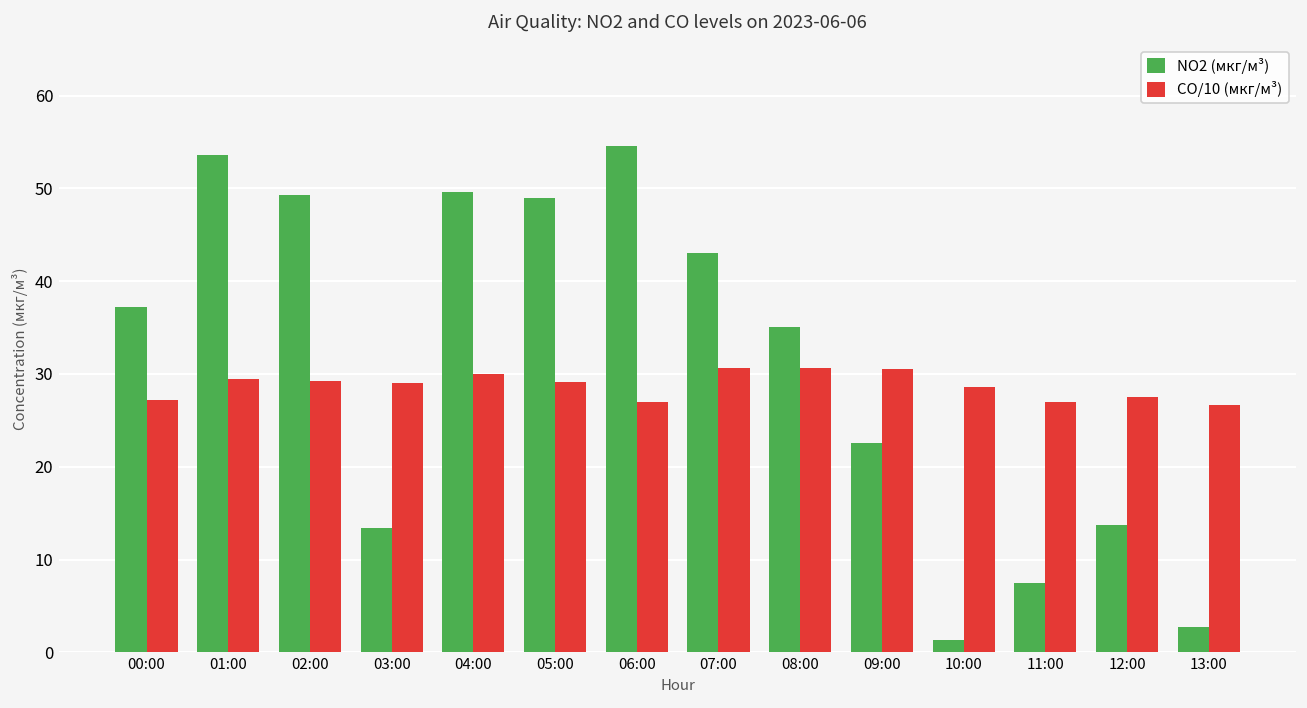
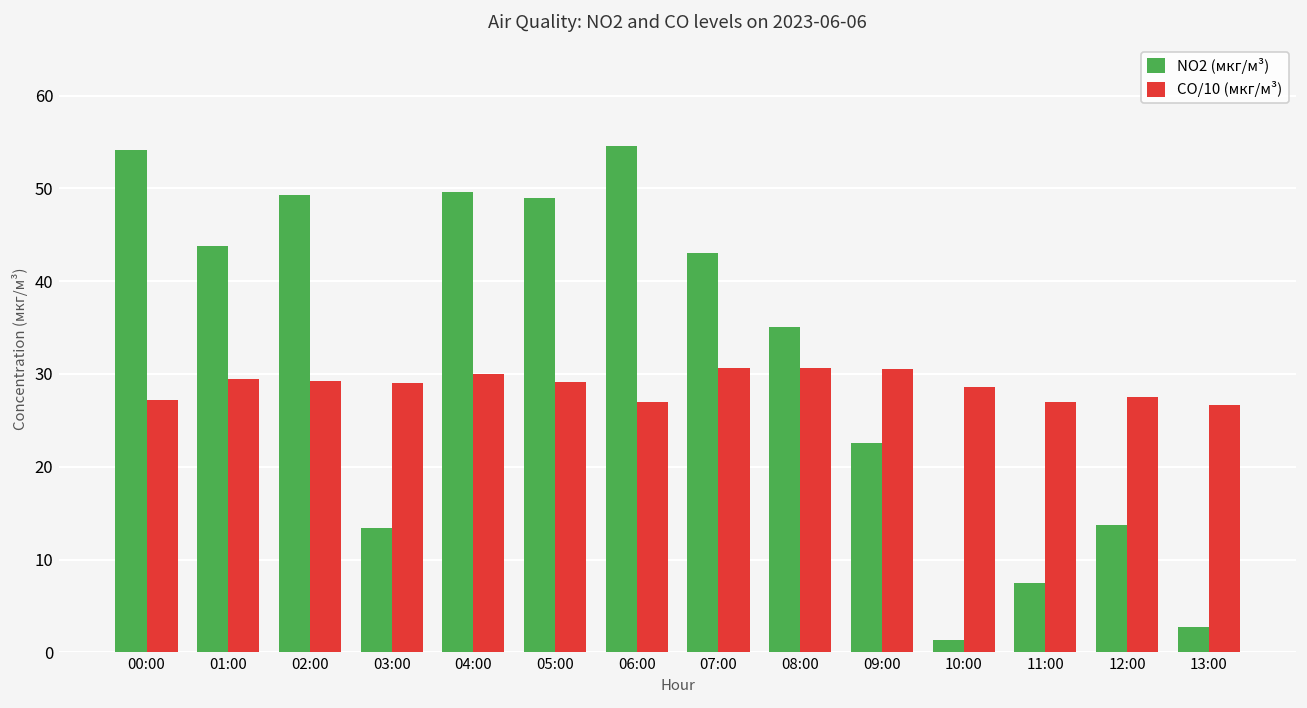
  {
    "NO2 (мкг/м³)": {
-     "00:00": 37,
-     "01:00": 54,
+     "00:00": 54,
+     "01:00": 44,
      "02:00": 49,
      "03:00": 13,
      "04:00": 50,
      "05:00": 49,
      "06:00": 55,
      "07:00": 43,
      "08:00": 35,
      "09:00": 23,
      "10:00": 1,
      "11:00": 7,
      "12:00": 14,
      "13:00": 3
    },
    "CO/10 (мкг/м³)": {
      "00:00": 27,
      "01:00": 29,
      "02:00": 29,
      "03:00": 29,
      "04:00": 30,
      "05:00": 29,
      "06:00": 27,
      "07:00": 31,
      "08:00": 31,
      "09:00": 30,
      "10:00": 29,
      "11:00": 27,
      "12:00": 28,
      "13:00": 27
    }
  }
